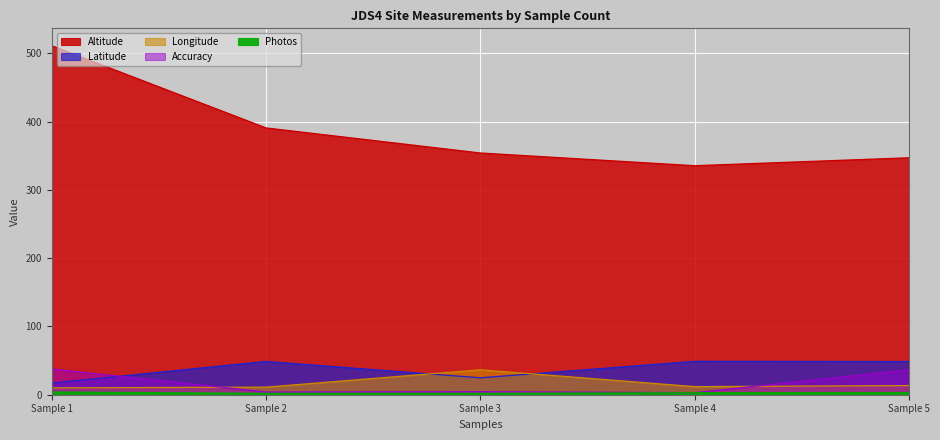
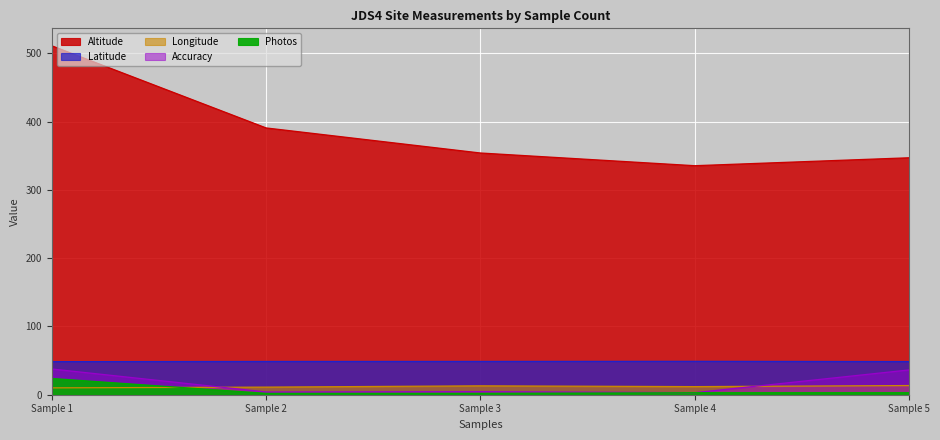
  {
    "Altitude": {
      "Sample 1": 510,
      "Sample 2": 390,
      "Sample 3": 350,
      "Sample 4": 340,
      "Sample 5": 350
    },
    "Latitude": {
-     "Sample 1": 20,
+     "Sample 1": 50,
      "Sample 2": 50,
-     "Sample 3": 20,
+     "Sample 3": 50,
      "Sample 4": 50,
      "Sample 5": 50
    },
    "Longitude": {
      "Sample 1": 10,
      "Sample 2": 10,
-     "Sample 3": 40,
+     "Sample 3": 10,
      "Sample 4": 10,
      "Sample 5": 10
    },
    "Accuracy": {
      "Sample 1": 40,
      "Sample 5": 40
    },
    "Photos": {
-     "Sample 1": 0,
+     "Sample 1": 20,
      "Sample 5": 0
    }
  }
